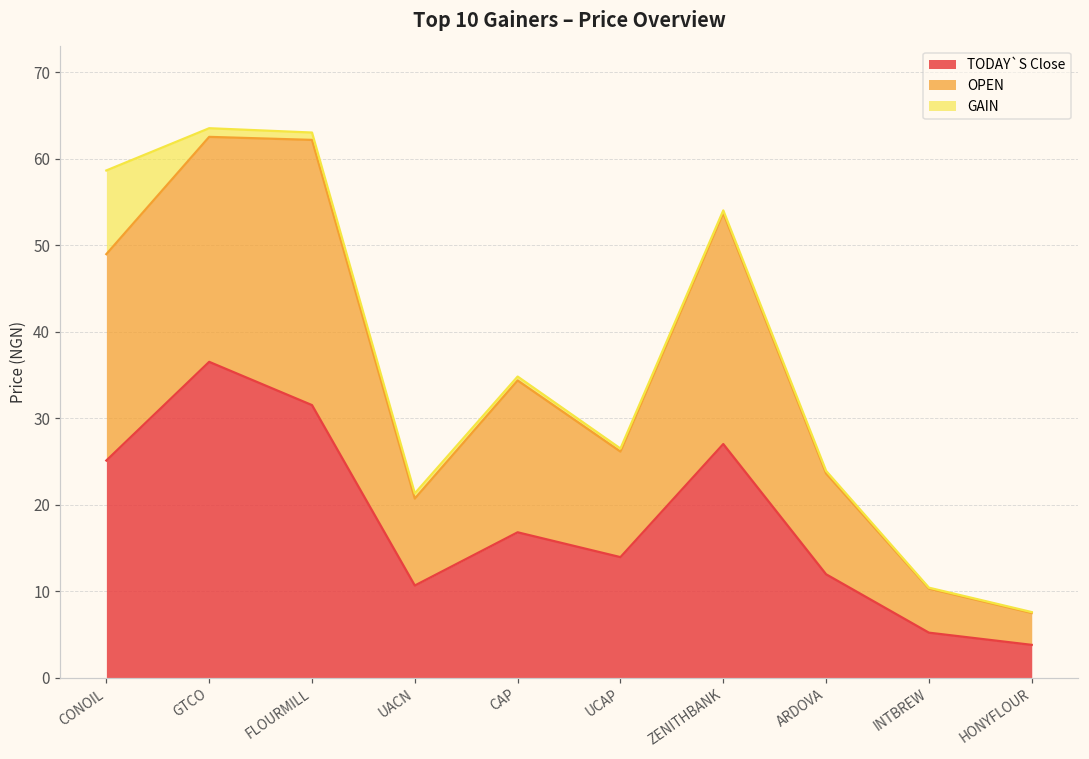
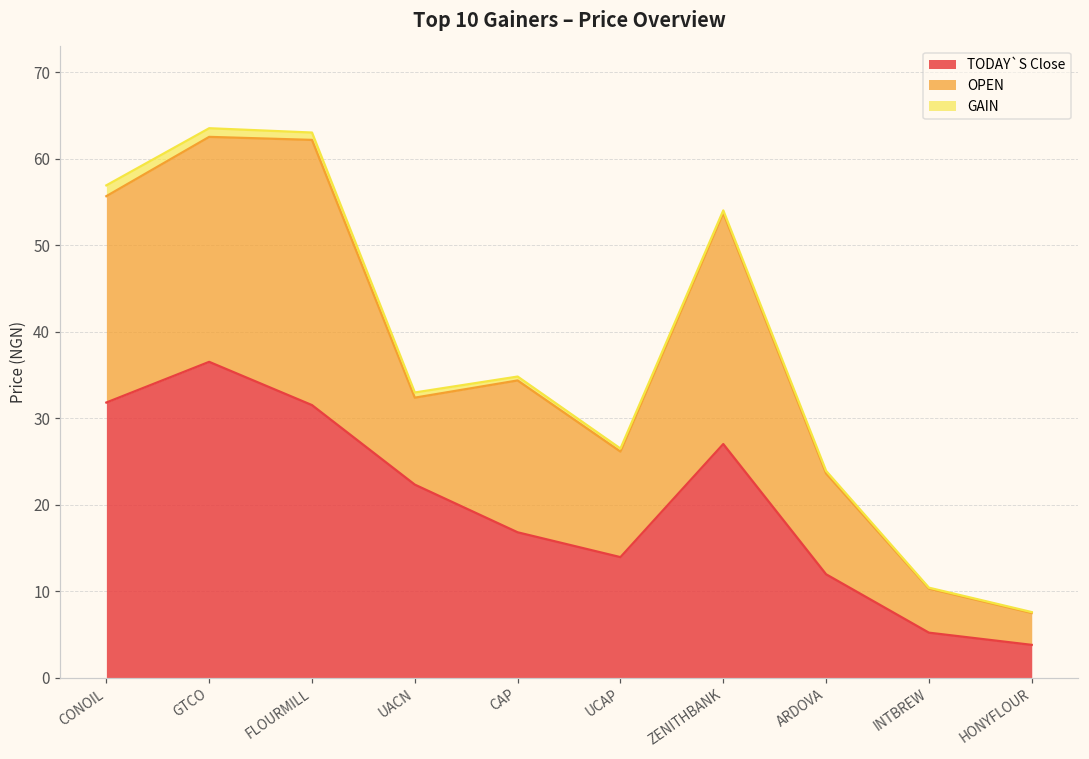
  {
    "TODAY`S Close": {
-     "CONOIL": 25,
+     "CONOIL": 32,
      "GTCO": 37,
      "FLOURMILL": 32,
-     "UACN": 11,
+     "UACN": 22,
      "CAP": 17,
      "UCAP": 14,
      "ZENITHBANK": 27,
      "ARDOVA": 12,
      "INTBREW": 5,
      "HONYFLOUR": 4
    },
    "OPEN": {
      "CONOIL": 24,
      "GTCO": 26,
      "FLOURMILL": 31,
      "UACN": 10,
      "CAP": 18,
      "UCAP": 12
    },
    "GAIN": {
-     "CONOIL": 10,
+     "CONOIL": 1,
      "GTCO": 1,
      "FLOURMILL": 1,
      "UACN": 1,
      "CAP": 0,
      "UCAP": 0
    }
  }
